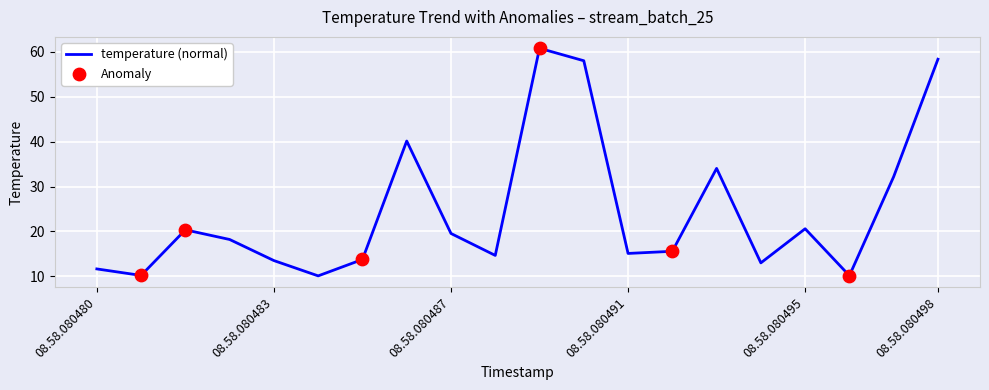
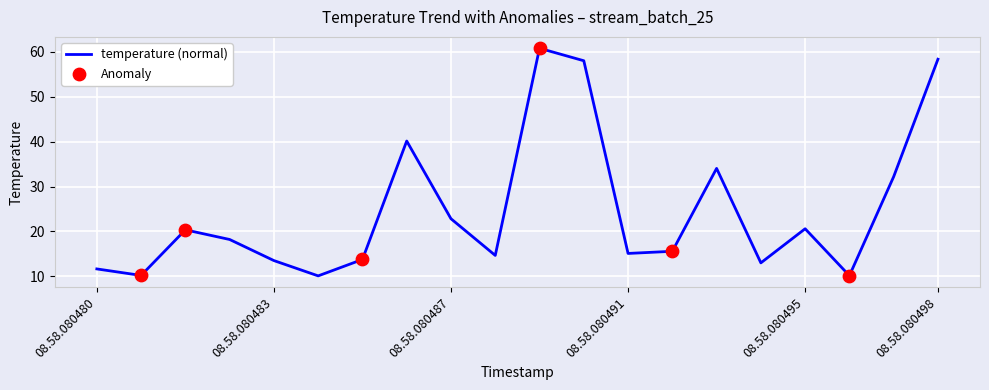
  {
    "temperature (normal)": {
      "08.58.080480": 12,
      "08.58.080483": 14,
-     "08.58.080487": 20,
+     "08.58.080487": 23,
      "08.58.080491": 15,
      "08.58.080495": 21,
      "08.58.080498": 58
    }
  }
